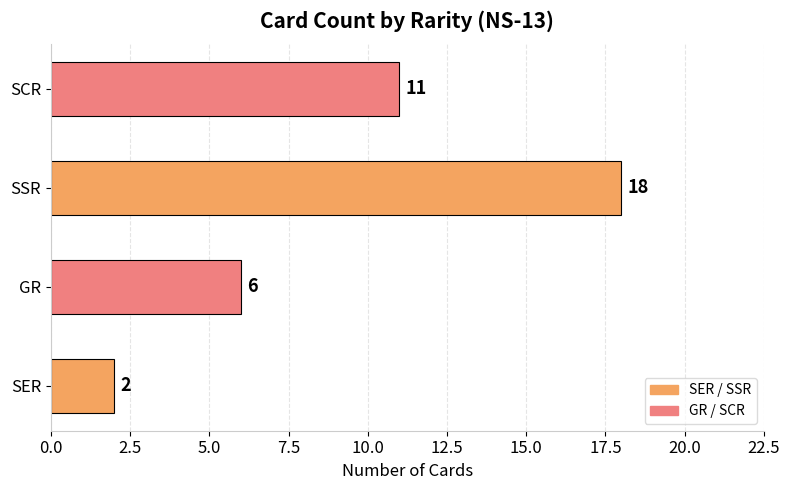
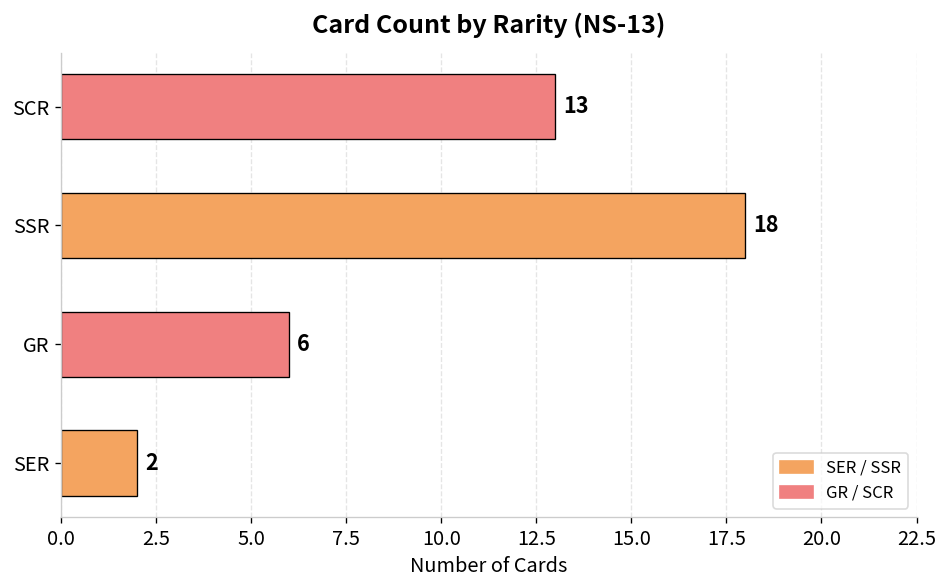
  {
-   "SCR": 11,
+   "SCR": 13,
    "SSR": 18,
    "GR": 6,
    "SER": 2
  }
